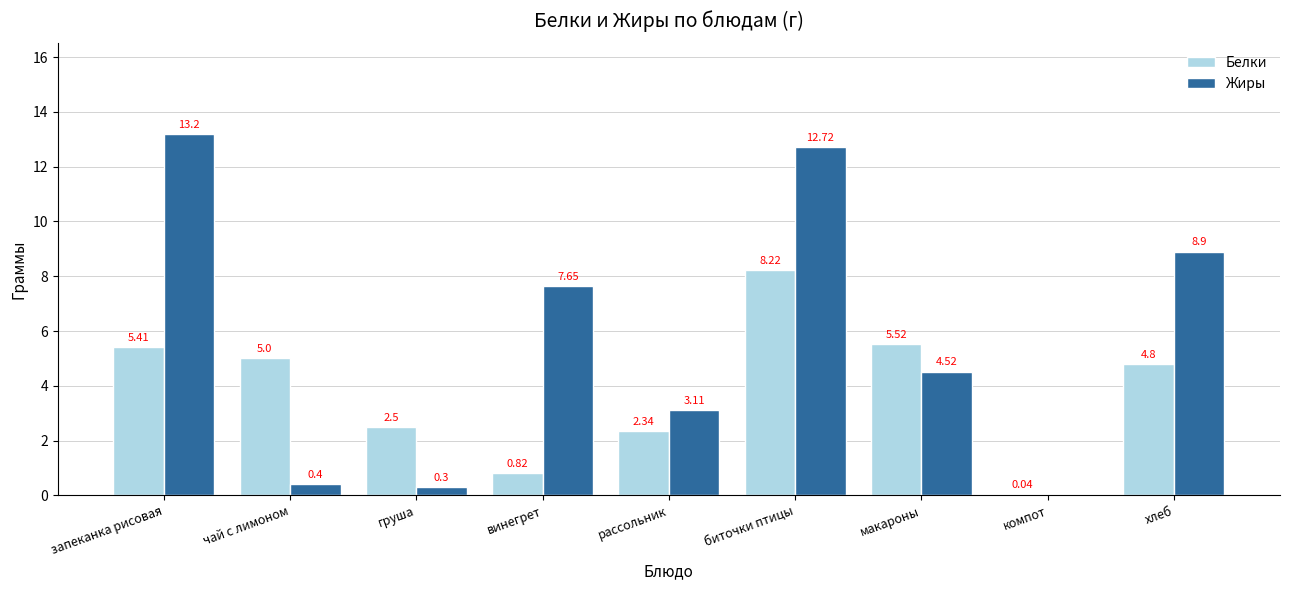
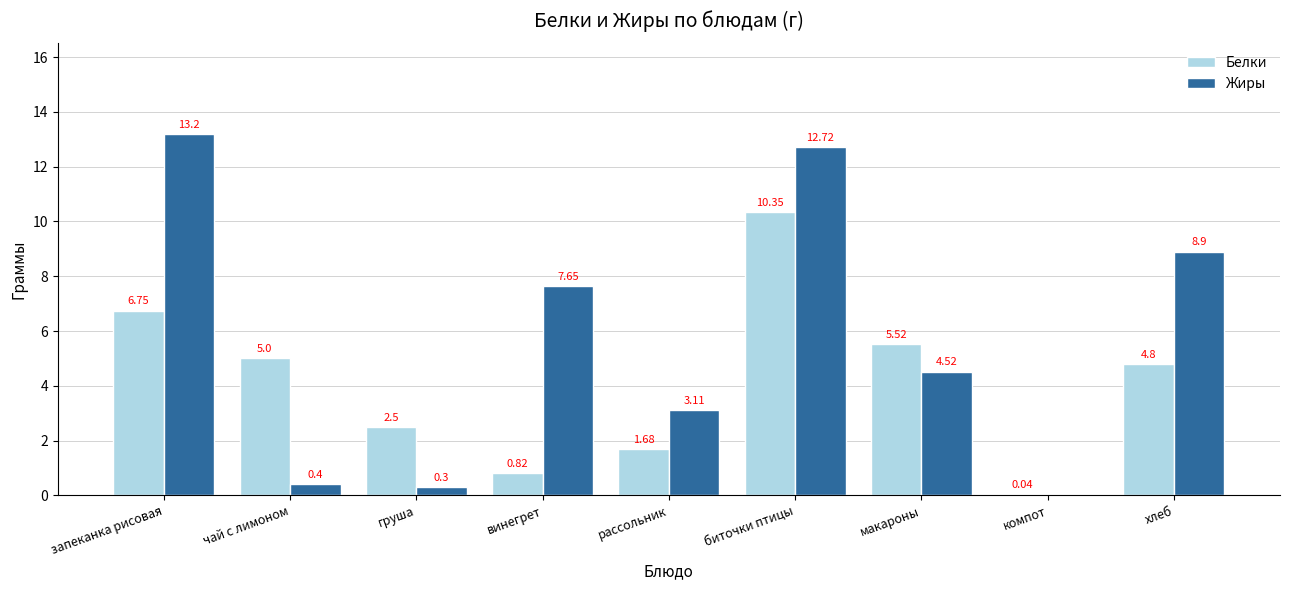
  {
    "Белки": {
-     "запеканка рисовая": 5.41,
+     "запеканка рисовая": 6.75,
      "чай с лимоном": 5.0,
      "груша": 2.5,
      "винегрет": 0.82,
-     "рассольник": 2.34,
-     "биточки птицы": 8.22,
+     "рассольник": 1.68,
+     "биточки птицы": 10.35,
      "макароны": 5.52,
      "компот": 0.04,
      "хлеб": 4.8
    },
    "Жиры": {
      "запеканка рисовая": 13.2,
      "чай с лимоном": 0.4,
      "груша": 0.3,
      "винегрет": 7.65,
      "рассольник": 3.11,
      "биточки птицы": 12.72,
      "макароны": 4.52,
      "хлеб": 8.9
    }
  }
